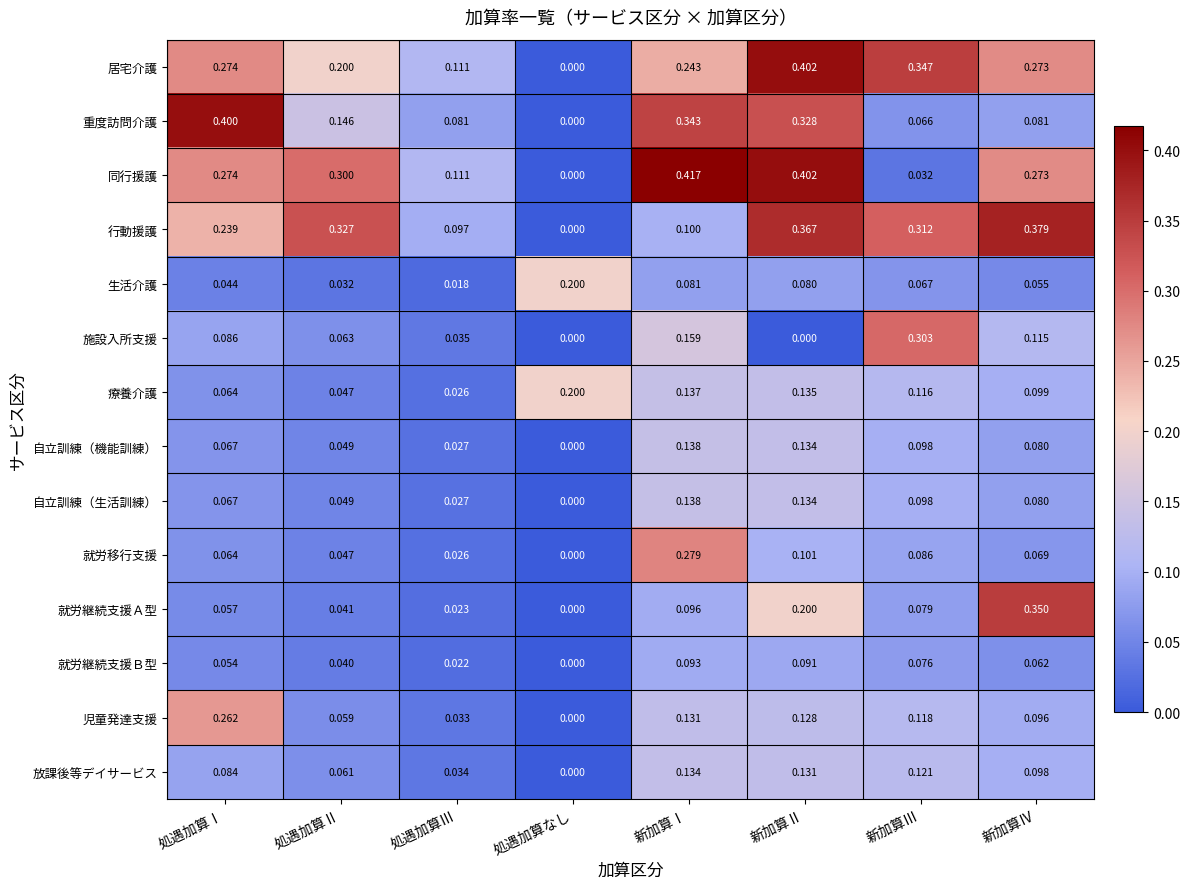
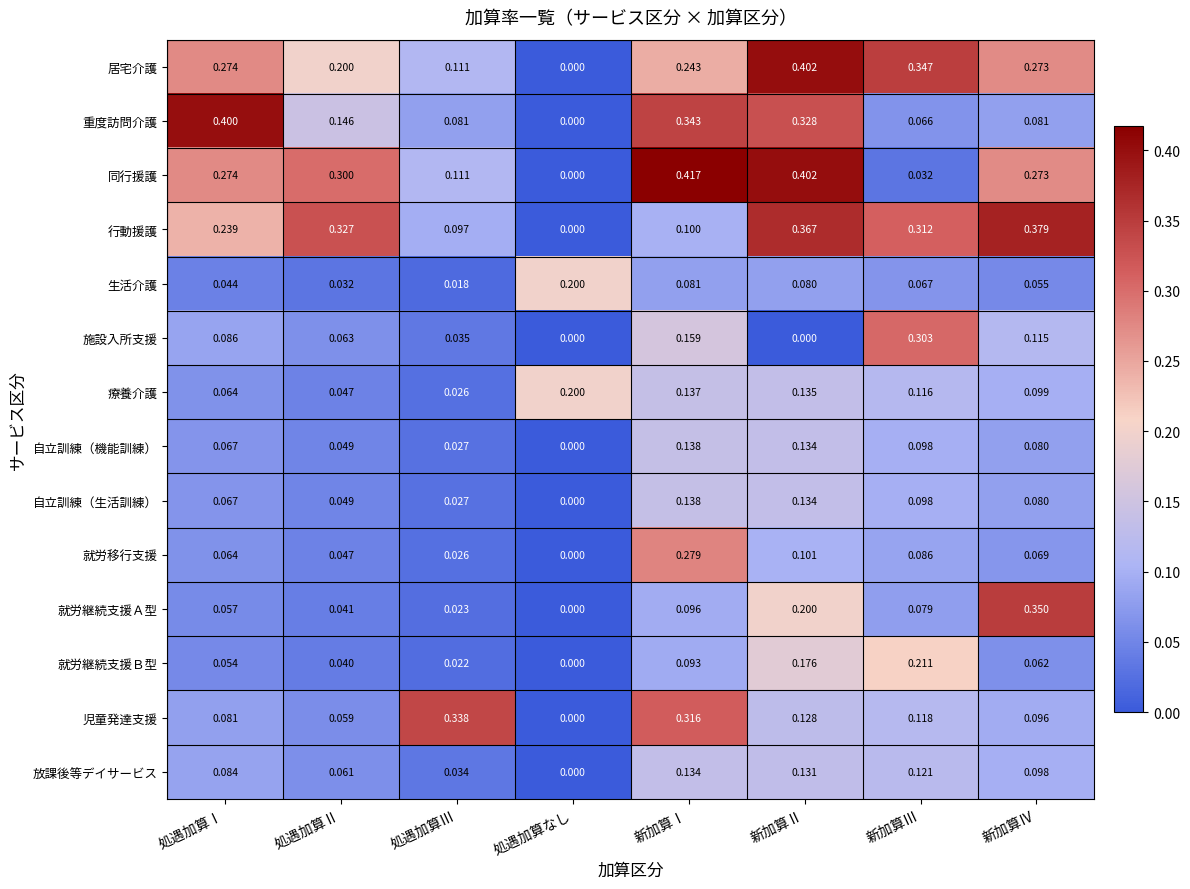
  {
    "居宅介護": {
      "処遇加算Ⅰ": 0.274,
      "処遇加算Ⅱ": 0.200,
      "処遇加算Ⅲ": 0.111,
      "処遇加算なし": 0.000,
      "新加算Ⅰ": 0.243,
      "新加算Ⅱ": 0.402,
      "新加算Ⅲ": 0.347,
      "新加算Ⅳ": 0.273
    },
    "重度訪問介護": {
      "処遇加算Ⅰ": 0.400,
      "処遇加算Ⅱ": 0.146,
      "処遇加算Ⅲ": 0.081,
      "処遇加算なし": 0.000,
      "新加算Ⅰ": 0.343,
      "新加算Ⅱ": 0.328,
      "新加算Ⅲ": 0.066,
      "新加算Ⅳ": 0.081
    },
    "同行援護": {
      "処遇加算Ⅰ": 0.274,
      "処遇加算Ⅱ": 0.300,
      "処遇加算Ⅲ": 0.111,
      "処遇加算なし": 0.000,
      "新加算Ⅰ": 0.417,
      "新加算Ⅱ": 0.402,
      "新加算Ⅲ": 0.032,
      "新加算Ⅳ": 0.273
    },
    "行動援護": {
      "処遇加算Ⅰ": 0.239,
      "処遇加算Ⅱ": 0.327,
      "処遇加算Ⅲ": 0.097,
      "処遇加算なし": 0.000,
      "新加算Ⅰ": 0.100,
      "新加算Ⅱ": 0.367,
      "新加算Ⅲ": 0.312,
      "新加算Ⅳ": 0.379
    },
    "生活介護": {
      "処遇加算Ⅰ": 0.044,
      "処遇加算Ⅱ": 0.032,
      "処遇加算Ⅲ": 0.018,
      "処遇加算なし": 0.200,
      "新加算Ⅰ": 0.081,
      "新加算Ⅱ": 0.080,
      "新加算Ⅲ": 0.067,
      "新加算Ⅳ": 0.055
    },
    "施設入所支援": {
      "処遇加算Ⅰ": 0.086,
      "処遇加算Ⅱ": 0.063,
      "処遇加算Ⅲ": 0.035,
      "処遇加算なし": 0.000,
      "新加算Ⅰ": 0.159,
      "新加算Ⅱ": 0.000,
      "新加算Ⅲ": 0.303,
      "新加算Ⅳ": 0.115
    },
    "療養介護": {
      "処遇加算Ⅰ": 0.064,
      "処遇加算Ⅱ": 0.047,
      "処遇加算Ⅲ": 0.026,
      "処遇加算なし": 0.200,
      "新加算Ⅰ": 0.137,
      "新加算Ⅱ": 0.135,
      "新加算Ⅲ": 0.116,
      "新加算Ⅳ": 0.099
    },
    "自立訓練（機能訓練）": {
      "処遇加算Ⅰ": 0.067,
      "処遇加算Ⅱ": 0.049,
      "処遇加算Ⅲ": 0.027,
      "処遇加算なし": 0.000,
      "新加算Ⅰ": 0.138,
      "新加算Ⅱ": 0.134,
      "新加算Ⅲ": 0.098,
      "新加算Ⅳ": 0.080
    },
    "自立訓練（生活訓練）": {
      "処遇加算Ⅰ": 0.067,
      "処遇加算Ⅱ": 0.049,
      "処遇加算Ⅲ": 0.027,
      "処遇加算なし": 0.000,
      "新加算Ⅰ": 0.138,
      "新加算Ⅱ": 0.134,
      "新加算Ⅲ": 0.098,
      "新加算Ⅳ": 0.080
    },
    "就労移行支援": {
      "処遇加算Ⅰ": 0.064,
      "処遇加算Ⅱ": 0.047,
      "処遇加算Ⅲ": 0.026,
      "処遇加算なし": 0.000,
      "新加算Ⅰ": 0.279,
      "新加算Ⅱ": 0.101,
      "新加算Ⅲ": 0.086,
      "新加算Ⅳ": 0.069
    },
    "就労継続支援Ａ型": {
      "処遇加算Ⅰ": 0.057,
      "処遇加算Ⅱ": 0.041,
      "処遇加算Ⅲ": 0.023,
      "処遇加算なし": 0.000,
      "新加算Ⅰ": 0.096,
      "新加算Ⅱ": 0.200,
      "新加算Ⅲ": 0.079,
      "新加算Ⅳ": 0.350
    },
    "就労継続支援Ｂ型": {
      "処遇加算Ⅰ": 0.054,
      "処遇加算Ⅱ": 0.040,
      "処遇加算Ⅲ": 0.022,
      "処遇加算なし": 0.000,
      "新加算Ⅰ": 0.093,
-     "新加算Ⅱ": 0.091,
-     "新加算Ⅲ": 0.076,
+     "新加算Ⅱ": 0.176,
+     "新加算Ⅲ": 0.211,
      "新加算Ⅳ": 0.062
    },
    "児童発達支援": {
-     "処遇加算Ⅰ": 0.262,
+     "処遇加算Ⅰ": 0.081,
      "処遇加算Ⅱ": 0.059,
-     "処遇加算Ⅲ": 0.033,
+     "処遇加算Ⅲ": 0.338,
      "処遇加算なし": 0.000,
-     "新加算Ⅰ": 0.131,
+     "新加算Ⅰ": 0.316,
      "新加算Ⅱ": 0.128,
      "新加算Ⅲ": 0.118,
      "新加算Ⅳ": 0.096
    },
    "放課後等デイサービス": {
      "処遇加算Ⅰ": 0.084,
      "処遇加算Ⅱ": 0.061,
      "処遇加算Ⅲ": 0.034,
      "処遇加算なし": 0.000,
      "新加算Ⅰ": 0.134,
      "新加算Ⅱ": 0.131,
      "新加算Ⅲ": 0.121,
      "新加算Ⅳ": 0.098
    }
  }
